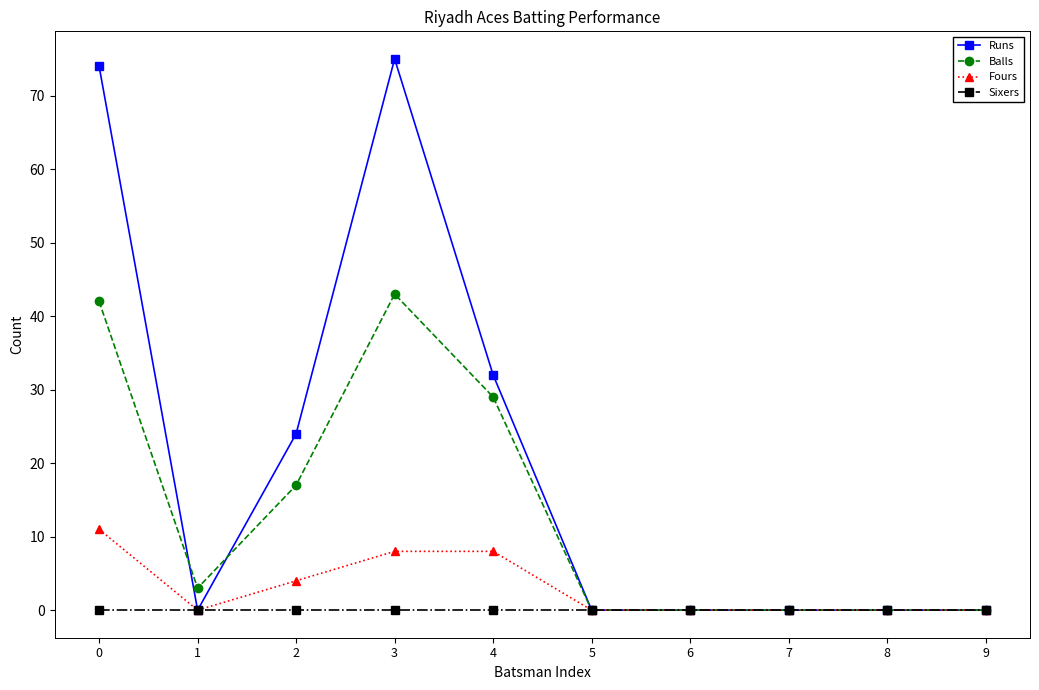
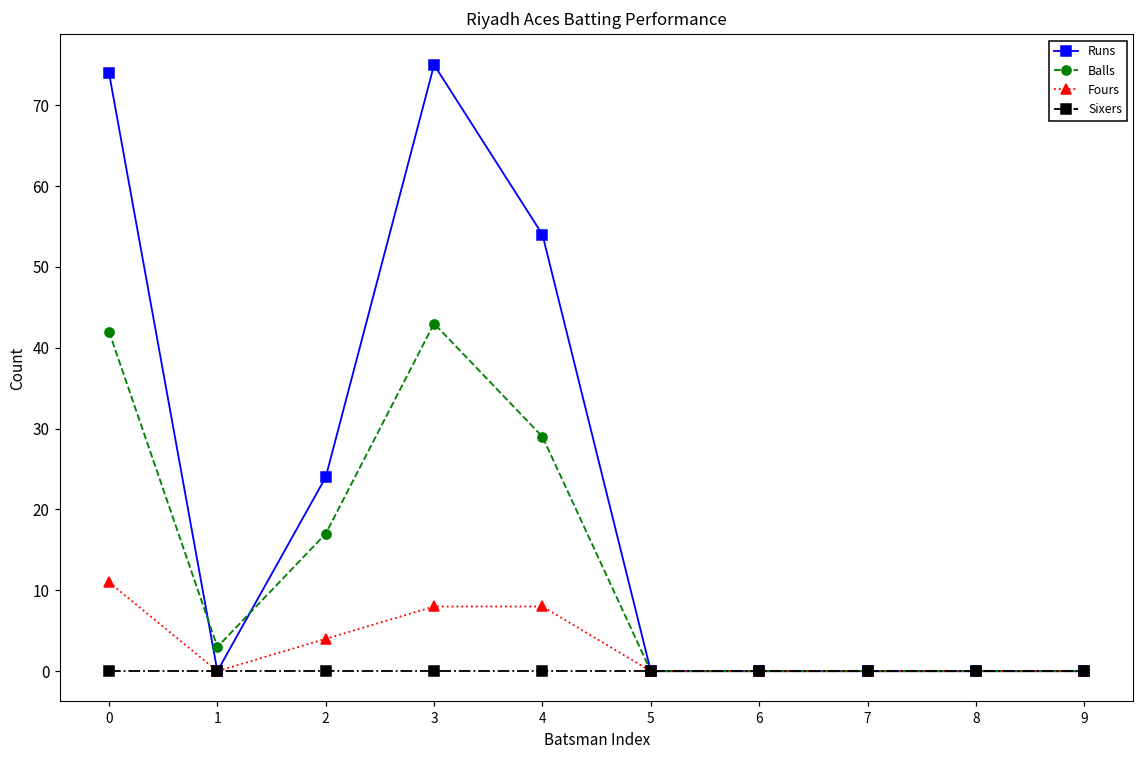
  {
    "Runs": {
      "0": 74,
      "2": 24,
      "3": 75,
-     "4": 32
+     "4": 54
    },
    "Balls": {
      "0": 42,
      "1": 3,
      "2": 17,
      "3": 43,
      "4": 29
    },
    "Fours": {
      "0": 11,
      "2": 4,
      "3": 8,
      "4": 8
    },
    "Sixers": {
      "0": 0,
      "2": 0,
      "3": 0,
      "4": 0
    }
  }
